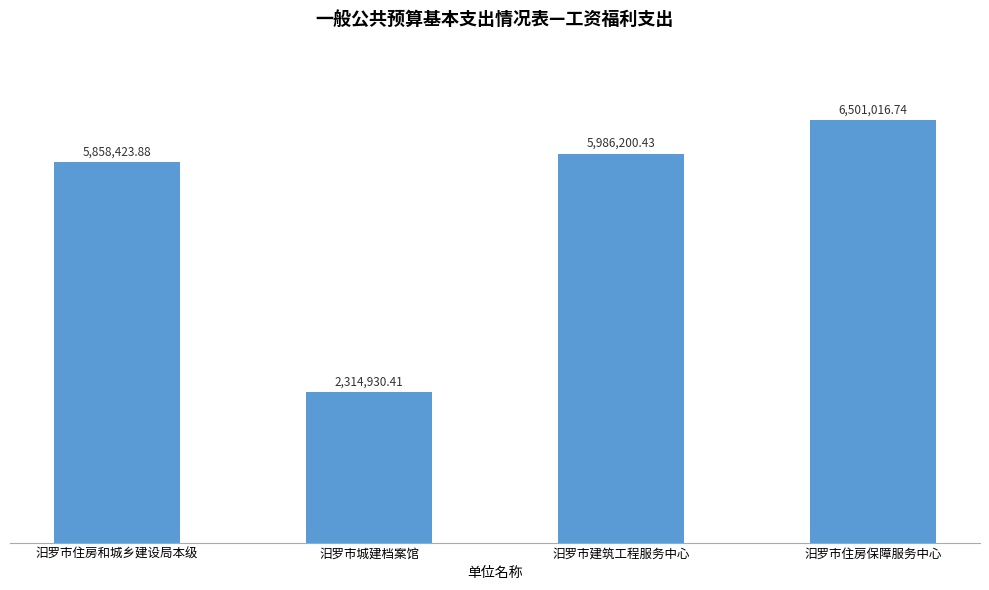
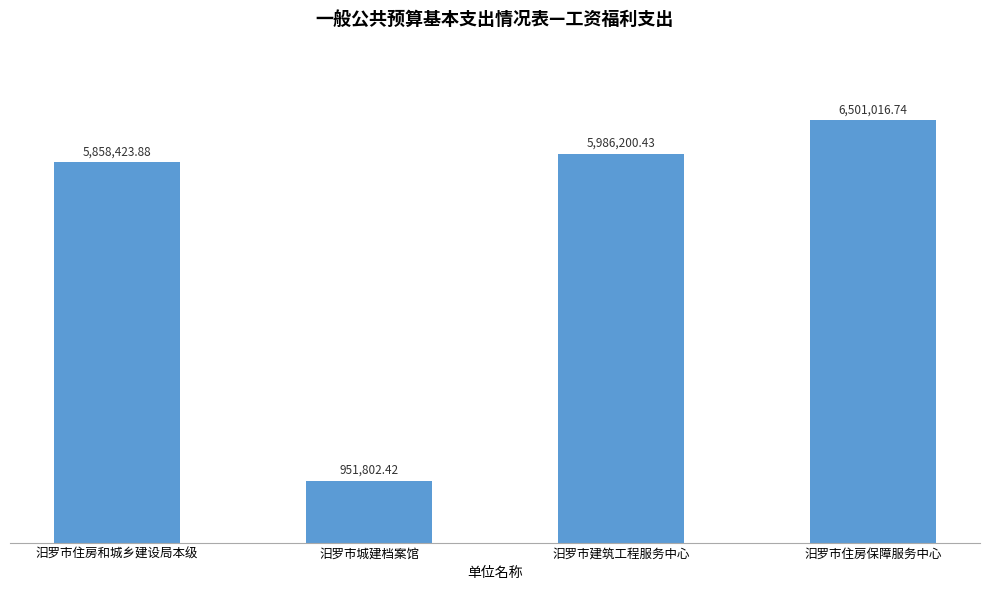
  {
    "汨罗市住房和城乡建设局本级": "5,858,423.88",
-   "汨罗市城建档案馆": "2,314,930.41",
+   "汨罗市城建档案馆": "951,802.42",
    "汨罗市建筑工程服务中心": "5,986,200.43",
    "汨罗市住房保障服务中心": "6,501,016.74"
  }
